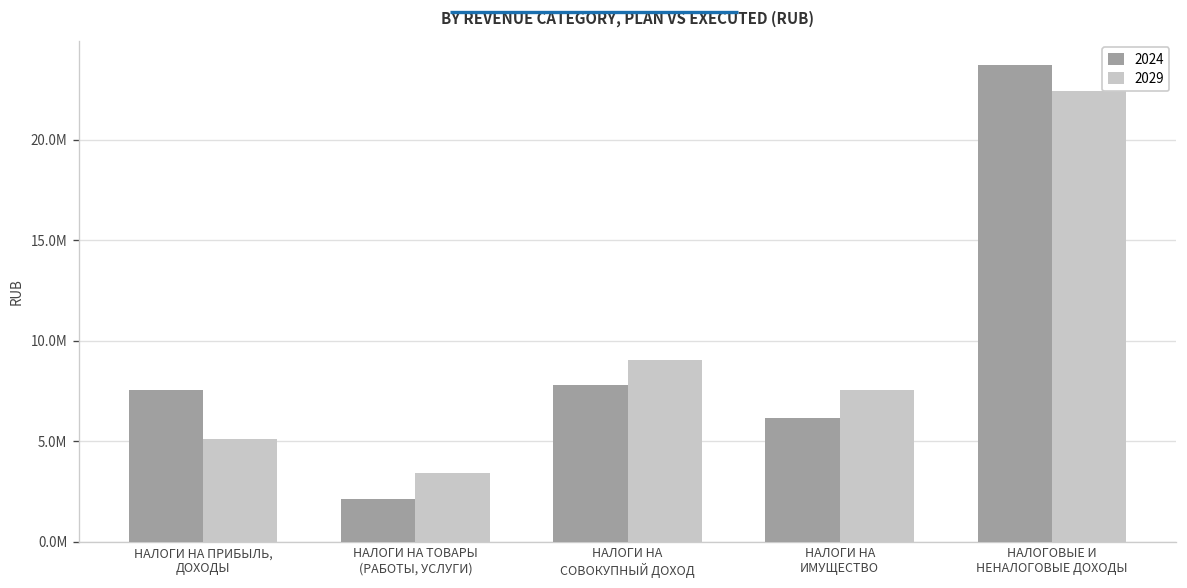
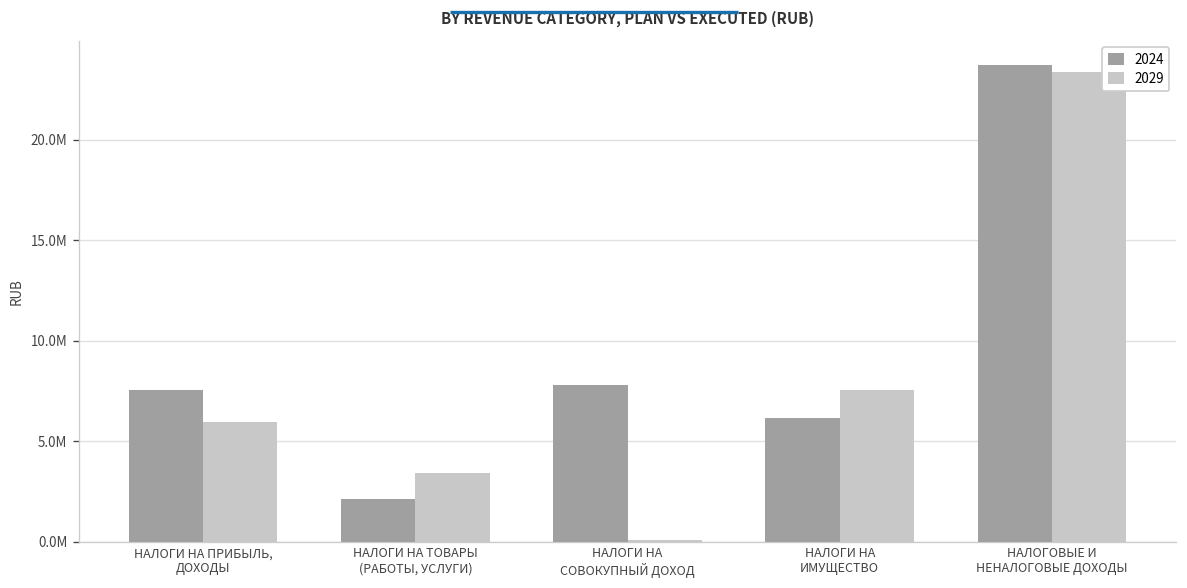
  {
    "2024": {
      "НАЛОГИ НА ПРИБЫЛЬ, ДОХОДЫ": 7500000,
      "НАЛОГИ НА ТОВАРЫ (РАБОТЫ, УСЛУГИ)": 2100000,
      "НАЛОГИ НА СОВОКУПНЫЙ ДОХОД": 7800000,
      "НАЛОГИ НА ИМУЩЕСТВО": 6200000,
      "НАЛОГОВЫЕ И НЕНАЛОГОВЫЕ ДОХОДЫ": 23700000
    },
    "2029": {
-     "НАЛОГИ НА ПРИБЫЛЬ, ДОХОДЫ": 5100000,
+     "НАЛОГИ НА ПРИБЫЛЬ, ДОХОДЫ": 6000000,
      "НАЛОГИ НА ТОВАРЫ (РАБОТЫ, УСЛУГИ)": 3400000,
-     "НАЛОГИ НА СОВОКУПНЫЙ ДОХОД": 9000000,
+     "НАЛОГИ НА СОВОКУПНЫЙ ДОХОД": 100000,
      "НАЛОГИ НА ИМУЩЕСТВО": 7500000,
-     "НАЛОГОВЫЕ И НЕНАЛОГОВЫЕ ДОХОДЫ": 22400000
+     "НАЛОГОВЫЕ И НЕНАЛОГОВЫЕ ДОХОДЫ": 23400000
    }
  }
